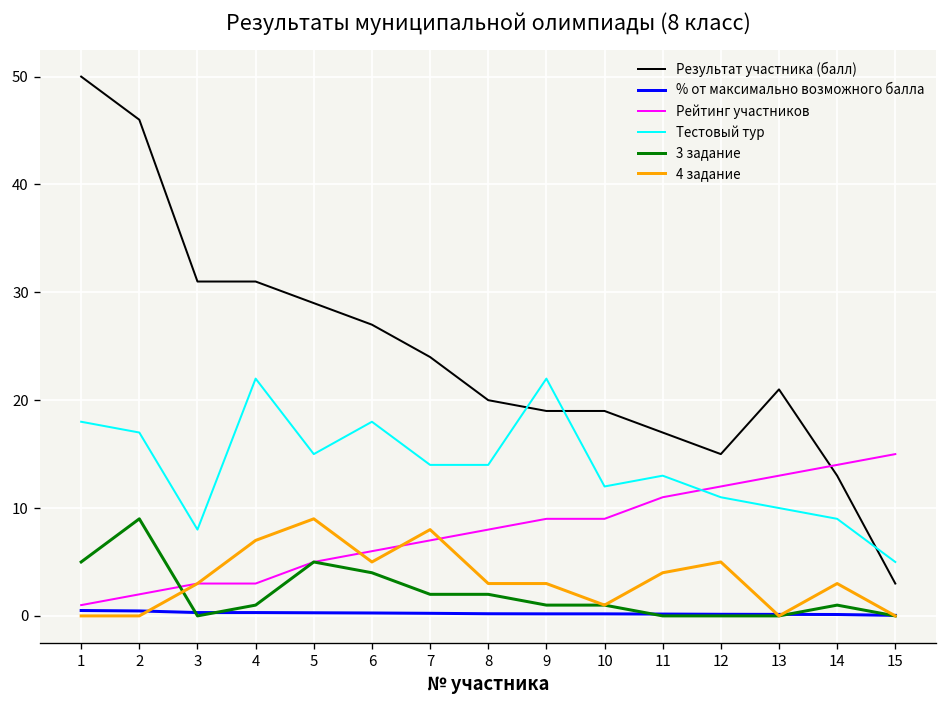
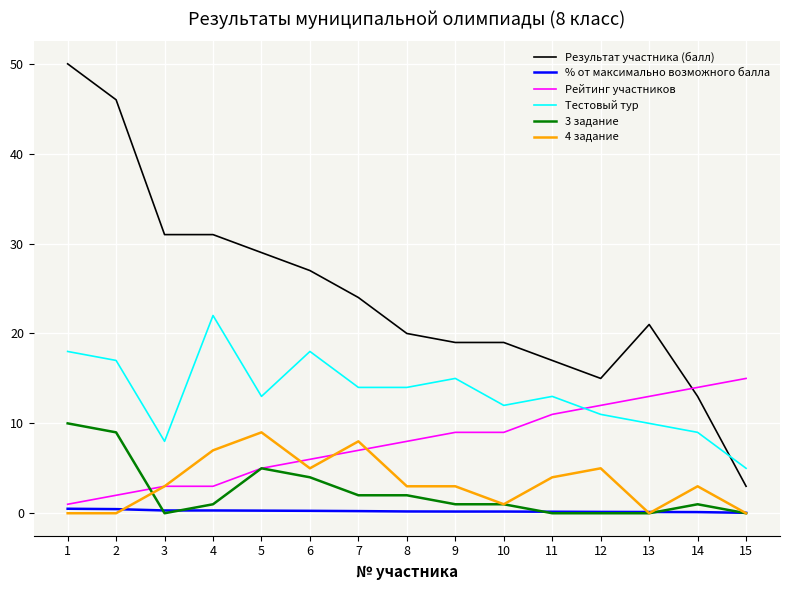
  {
    "Результат участника (балл)": {
      "1": 50,
      "2": 46,
      "3": 31,
      "4": 31,
      "5": 29,
      "6": 27,
      "7": 24,
      "8": 20,
      "9": 19,
      "10": 19,
      "11": 17,
      "12": 15,
      "13": 21,
      "14": 13,
      "15": 3
    },
    "% от максимально возможного балла": {
      "1": 1,
      "2": 0,
      "3": 0,
      "4": 0,
      "5": 0,
      "6": 0,
      "7": 0,
      "8": 0,
      "9": 0,
      "10": 0,
      "14": 0
    },
    "Рейтинг участников": {
      "1": 1,
      "2": 2,
      "4": 3,
      "6": 6,
      "7": 7,
      "8": 8,
      "9": 9,
      "10": 9,
      "11": 11,
      "12": 12,
      "13": 13,
      "14": 14,
      "15": 15
    },
    "Тестовый тур": {
      "1": 18,
      "2": 17,
      "3": 8,
      "4": 22,
-     "5": 15,
+     "5": 13,
      "6": 18,
      "7": 14,
      "8": 14,
-     "9": 22,
+     "9": 15,
      "10": 12,
      "11": 13,
      "12": 11,
      "13": 10,
      "14": 9,
      "15": 5
    },
    "3 задание": {
-     "1": 5,
+     "1": 10,
      "2": 9,
      "3": 0,
      "4": 1,
      "6": 4,
      "7": 2,
      "8": 2,
      "9": 1,
      "14": 1
    },
    "4 задание": {
      "1": 0,
      "2": 0,
      "4": 7,
      "5": 9,
      "6": 5,
      "7": 8,
      "8": 3,
      "9": 3,
      "11": 4,
      "12": 5,
      "14": 3
    }
  }
